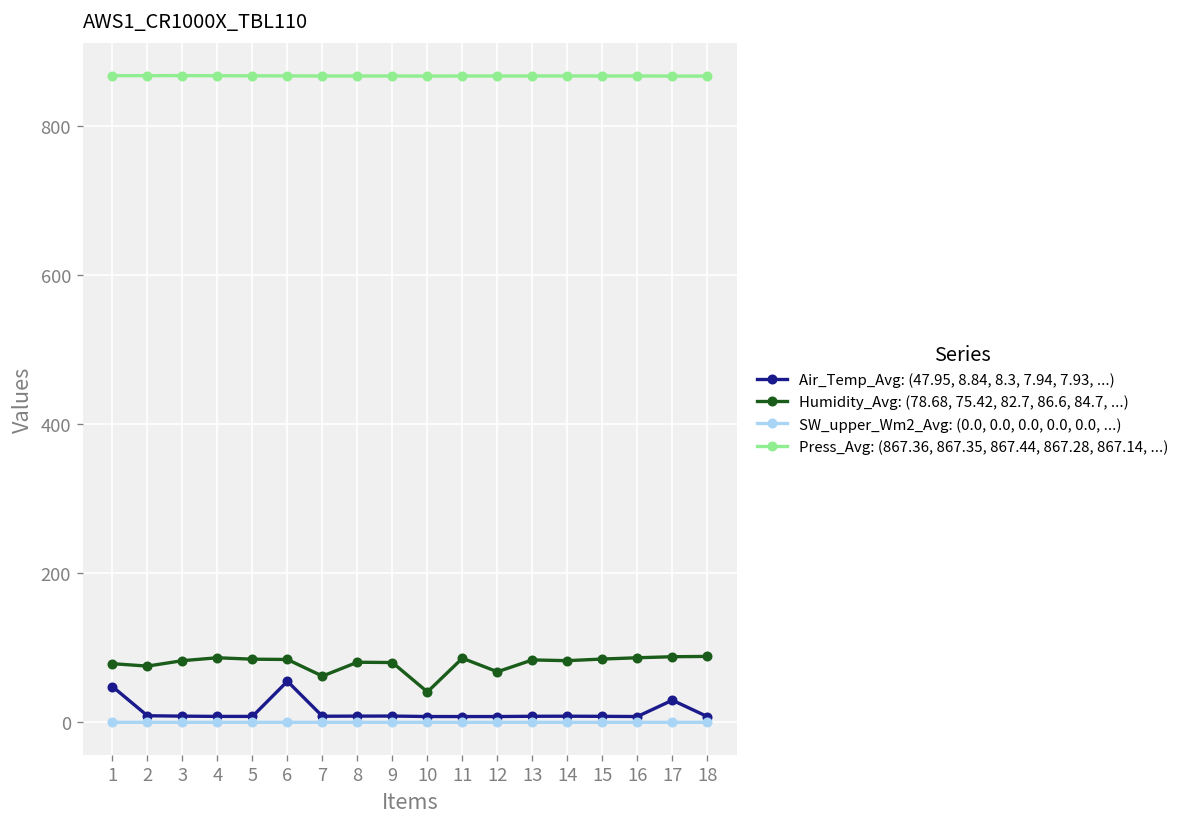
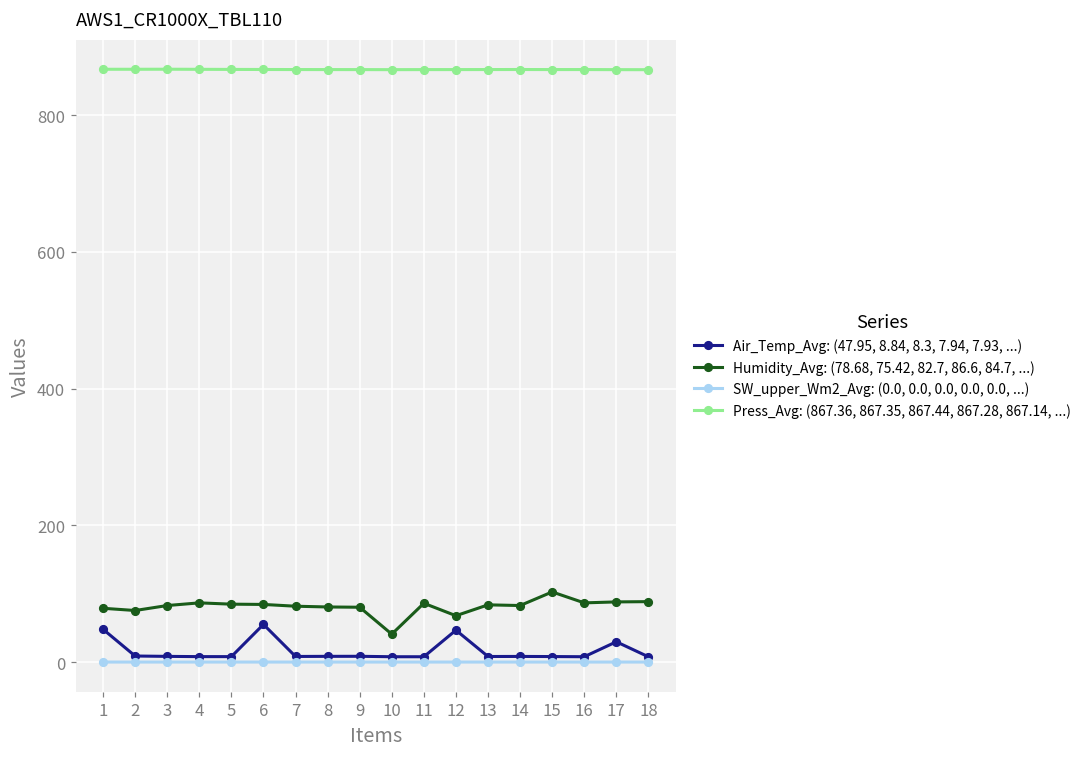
  {
    "Air_Temp_Avg: (47.95, 8.84, 8.3, 7.94, 7.93, ...)": {
      "1": 50,
      "2": 10,
      "3": 10,
      "4": 10,
      "5": 10,
      "6": 60,
      "7": 10,
      "8": 10,
      "9": 10,
      "10": 10,
      "11": 10,
-     "12": 10,
+     "12": 50,
      "13": 10,
      "14": 10,
      "15": 10,
      "16": 10,
      "17": 30,
      "18": 10
    },
    "Humidity_Avg: (78.68, 75.42, 82.7, 86.6, 84.7, ...)": {
      "1": 80,
      "2": 80,
      "3": 80,
      "4": 90,
      "5": 80,
      "6": 80,
-     "7": 60,
+     "7": 80,
      "8": 80,
      "9": 80,
      "10": 40,
      "11": 90,
      "12": 70,
      "13": 80,
      "14": 80,
-     "15": 80,
+     "15": 100,
      "16": 90,
      "17": 90,
      "18": 90
    },
    "SW_upper_Wm2_Avg: (0.0, 0.0, 0.0, 0.0, 0.0, ...)": {
      "1": 0,
      "2": 0,
      "3": 0,
      "4": 0,
      "5": 0,
      "6": 0,
      "7": 0,
      "8": 0,
      "9": 0,
      "10": 0,
      "11": 0,
      "12": 0,
      "13": 0,
      "14": 0,
      "15": 0,
      "16": 0,
      "17": 0,
      "18": 0
    },
    "Press_Avg: (867.36, 867.35, 867.44, 867.28, 867.14, ...)": {
      "1": 870,
      "2": 870,
      "3": 870,
      "4": 870,
      "5": 870,
      "6": 870,
      "7": 870,
      "8": 870,
      "9": 870,
      "10": 870,
      "11": 870,
      "12": 870,
      "13": 870,
      "14": 870,
      "15": 870,
      "16": 870,
      "17": 870,
      "18": 870
    }
  }
